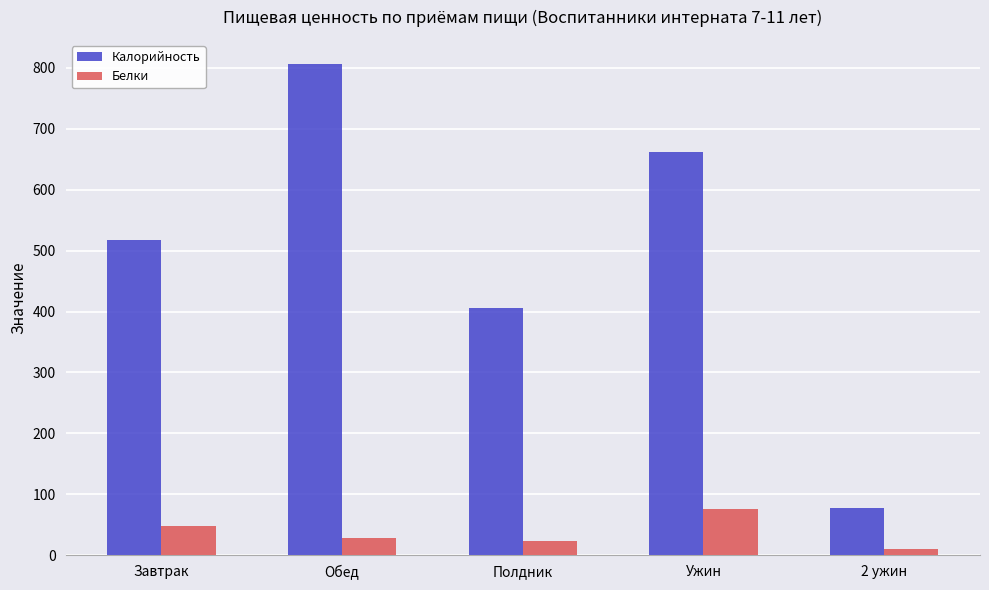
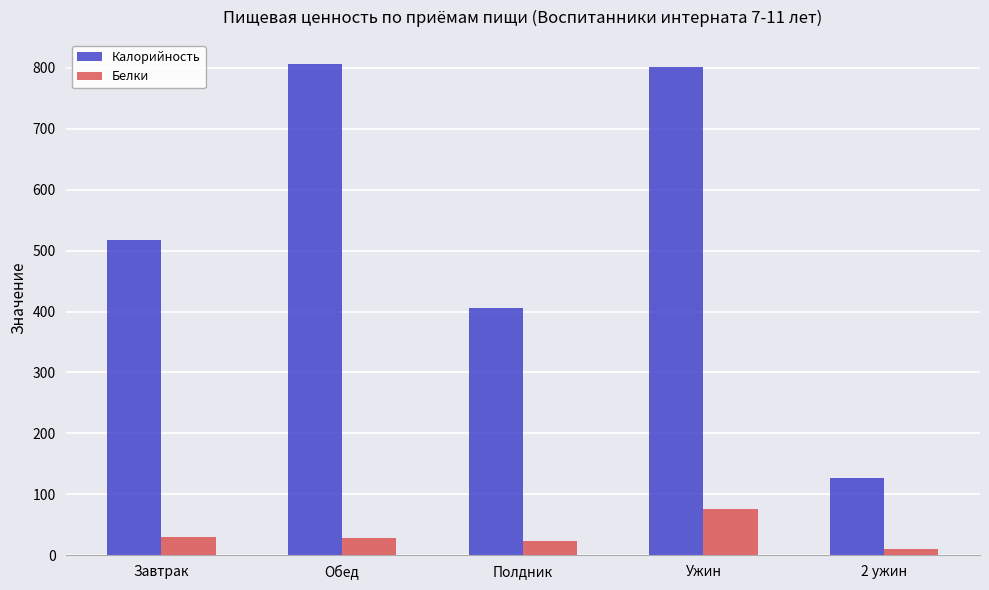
  {
    "Калорийность": {
      "Завтрак": 520,
      "Обед": 810,
      "Полдник": 410,
-     "Ужин": 660,
-     "2 ужин": 80
+     "Ужин": 800,
+     "2 ужин": 130
    },
    "Белки": {
-     "Завтрак": 50,
+     "Завтрак": 30,
      "Обед": 30,
      "Полдник": 20,
      "Ужин": 80,
      "2 ужин": 10
    }
  }
